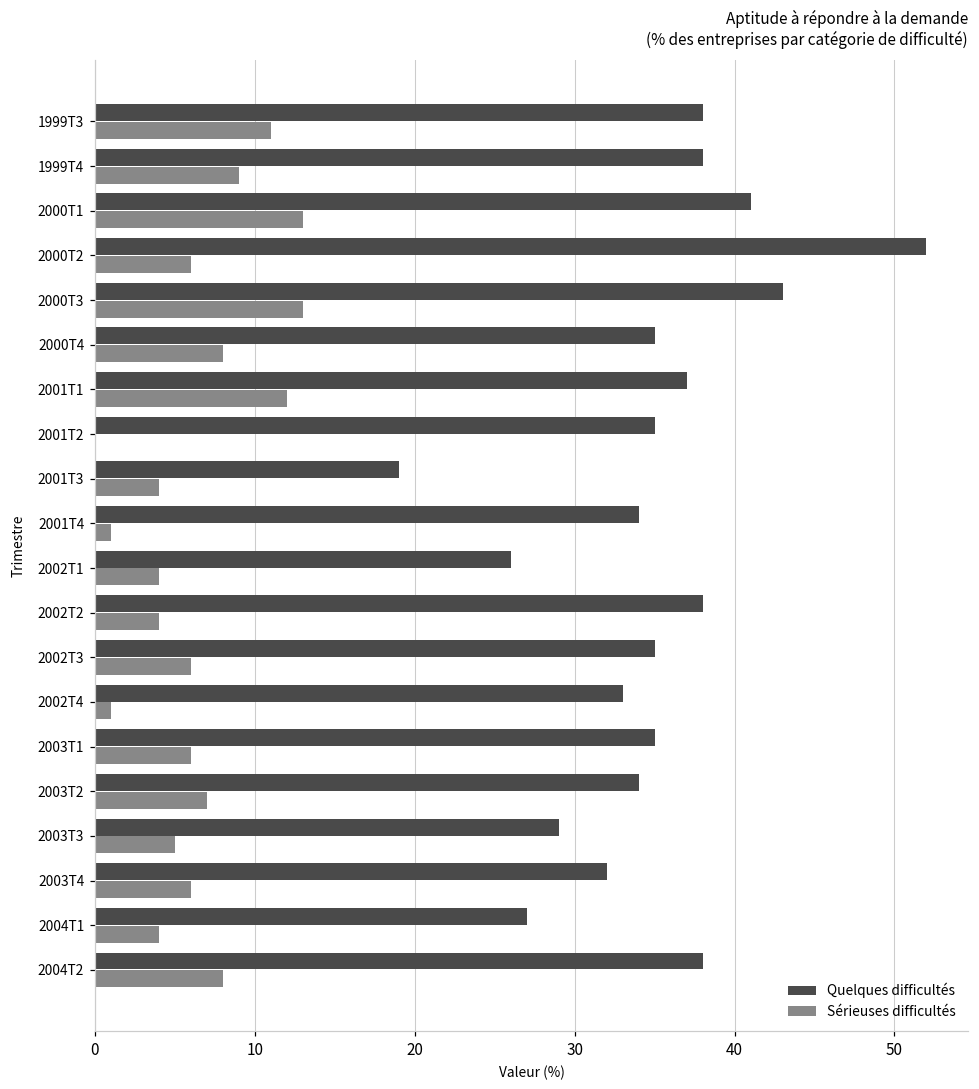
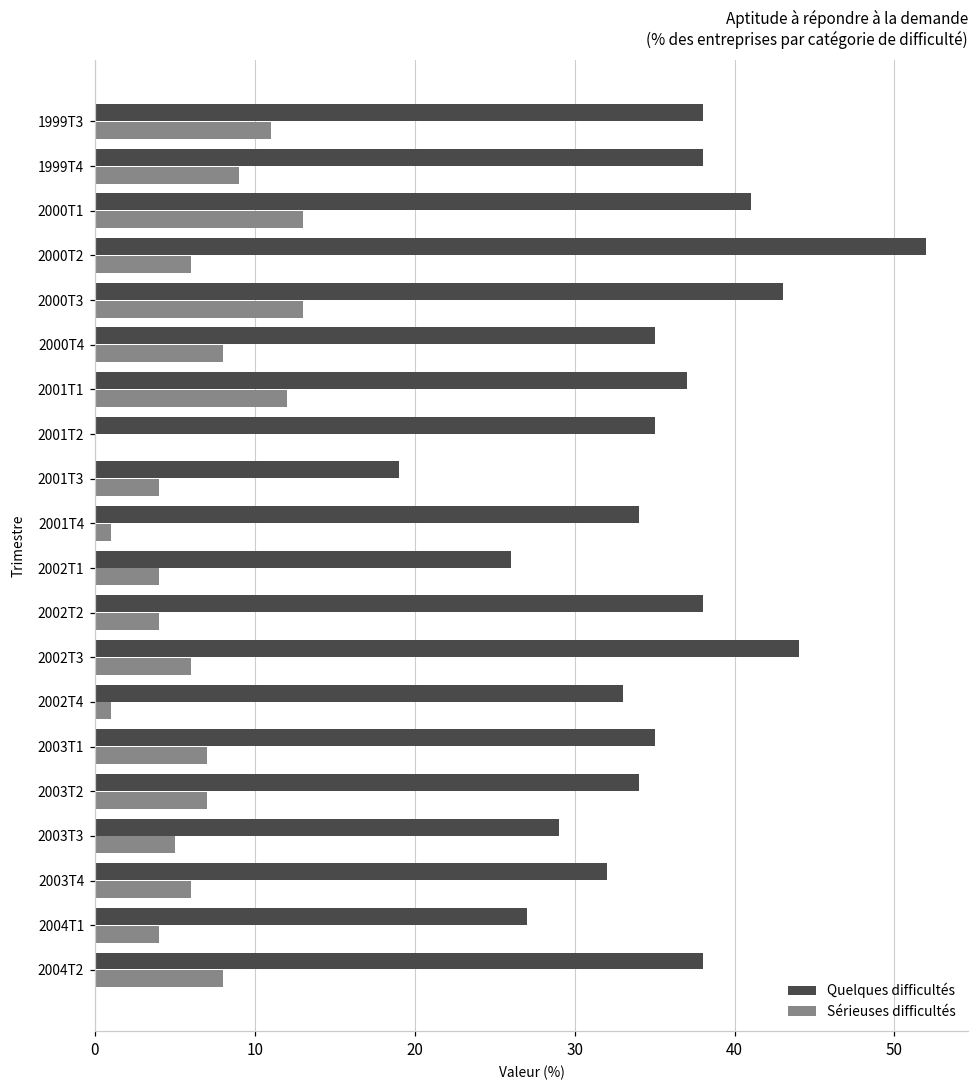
  {
    "Quelques difficultés": {
      "1999T3": 38,
      "1999T4": 38,
      "2000T1": 41,
      "2000T2": 52,
      "2000T3": 43,
      "2000T4": 35,
      "2001T1": 37,
      "2001T2": 35,
      "2001T3": 19,
      "2001T4": 34,
      "2002T1": 26,
      "2002T2": 38,
-     "2002T3": 35,
+     "2002T3": 44,
      "2002T4": 33,
      "2003T1": 35,
      "2003T2": 34,
      "2003T3": 29,
      "2003T4": 32,
      "2004T1": 27,
      "2004T2": 38
    },
    "Sérieuses difficultés": {
      "1999T3": 11,
      "1999T4": 9,
      "2000T1": 13,
      "2000T2": 6,
      "2000T3": 13,
      "2000T4": 8,
      "2001T1": 12,
      "2001T2": 0,
      "2001T3": 4,
      "2001T4": 1,
      "2002T1": 4,
      "2002T2": 4,
      "2002T3": 6,
      "2002T4": 1,
-     "2003T1": 6,
+     "2003T1": 7,
      "2003T2": 7,
      "2003T3": 5,
      "2003T4": 6,
      "2004T1": 4,
      "2004T2": 8
    }
  }
